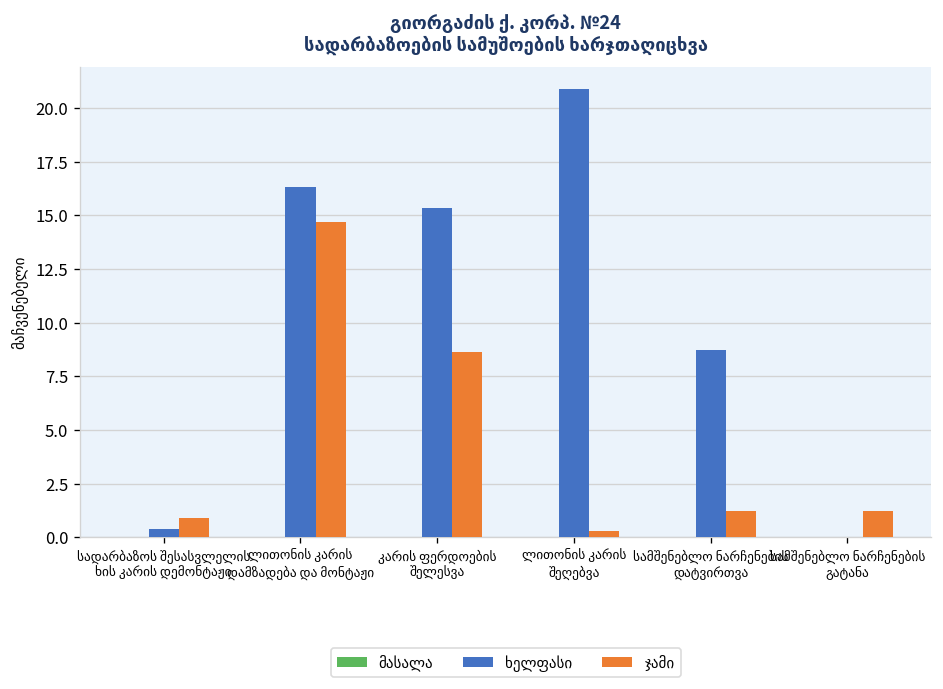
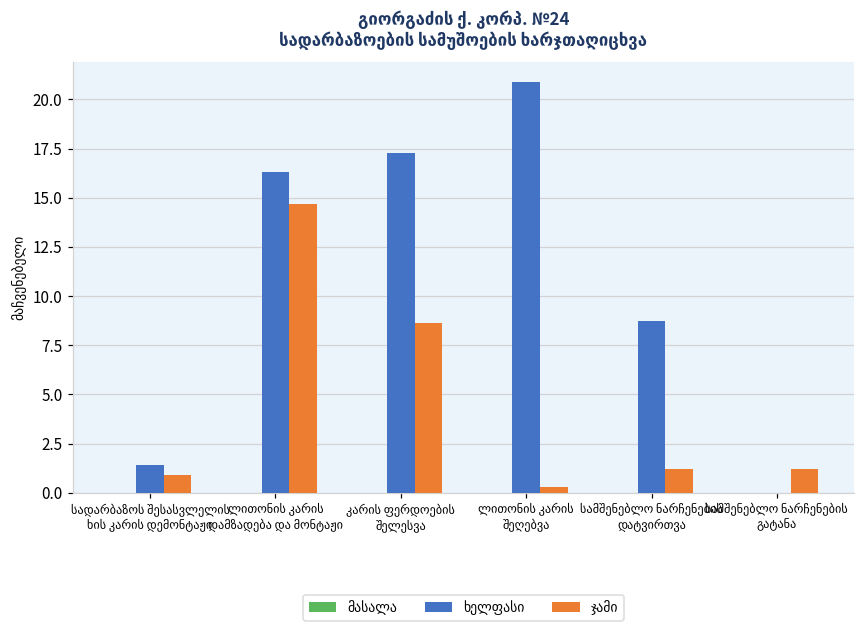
  {
    "ხელფასი": {
-     "სადარბაზოს შესასვლელის ხის კარის დემონტაჟი": 0.4,
-     "კარის ფერდოების შელესვა": 15.3,
+     "სადარბაზოს შესასვლელის ხის კარის დემონტაჟი": 1.4,
+     "კარის ფერდოების შელესვა": 17.3,
      "ლითონის კარის შეღებვა": 20.9,
      "სამშენებლო ნარჩენების დატვირთვა": 8.7,
      "სამშენებლო ნარჩენების გატანა": 0.0
    }
  }
